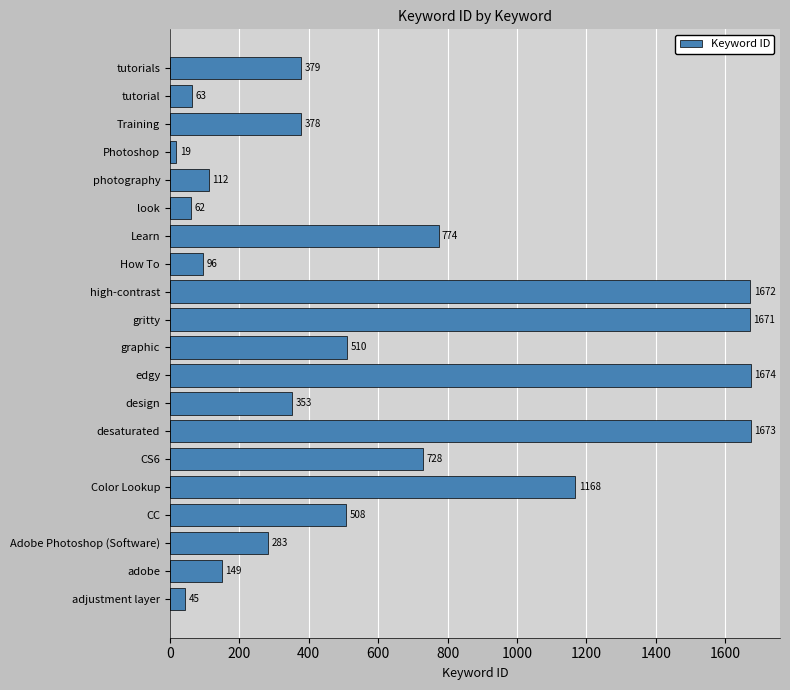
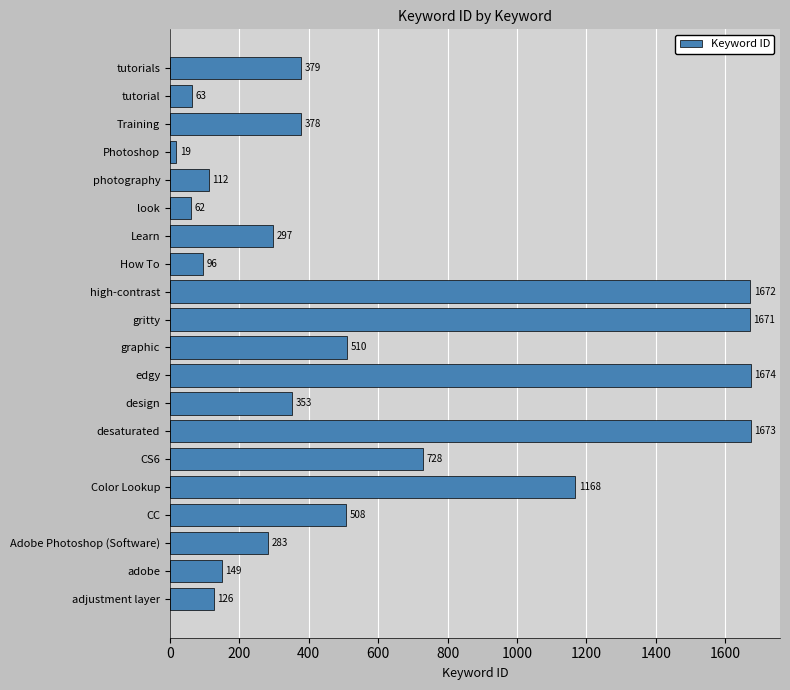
  {
    "tutorials": 379,
    "tutorial": 63,
    "Training": 378,
    "Photoshop": 19,
    "photography": 112,
    "look": 62,
-   "Learn": 774,
+   "Learn": 297,
    "How To": 96,
    "high-contrast": 1672,
    "gritty": 1671,
    "graphic": 510,
    "edgy": 1674,
    "design": 353,
    "desaturated": 1673,
    "CS6": 728,
    "Color Lookup": 1168,
    "CC": 508,
    "Adobe Photoshop (Software)": 283,
    "adobe": 149,
-   "adjustment layer": 45
+   "adjustment layer": 126
  }
